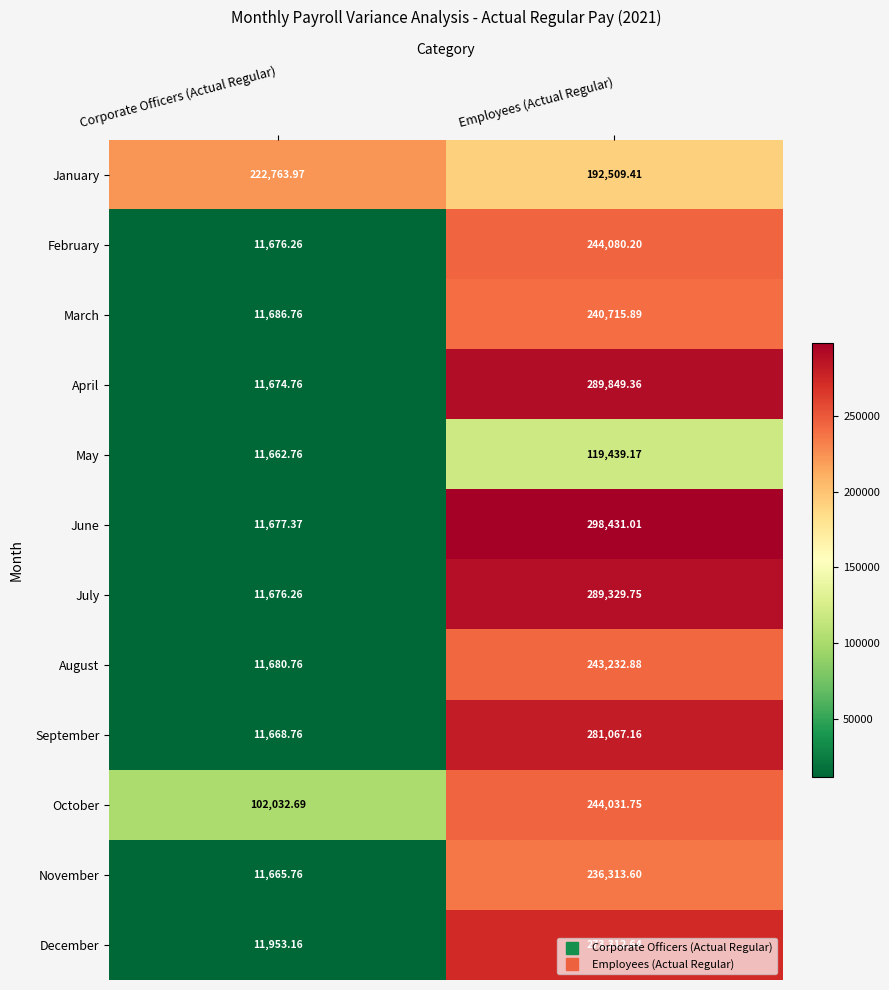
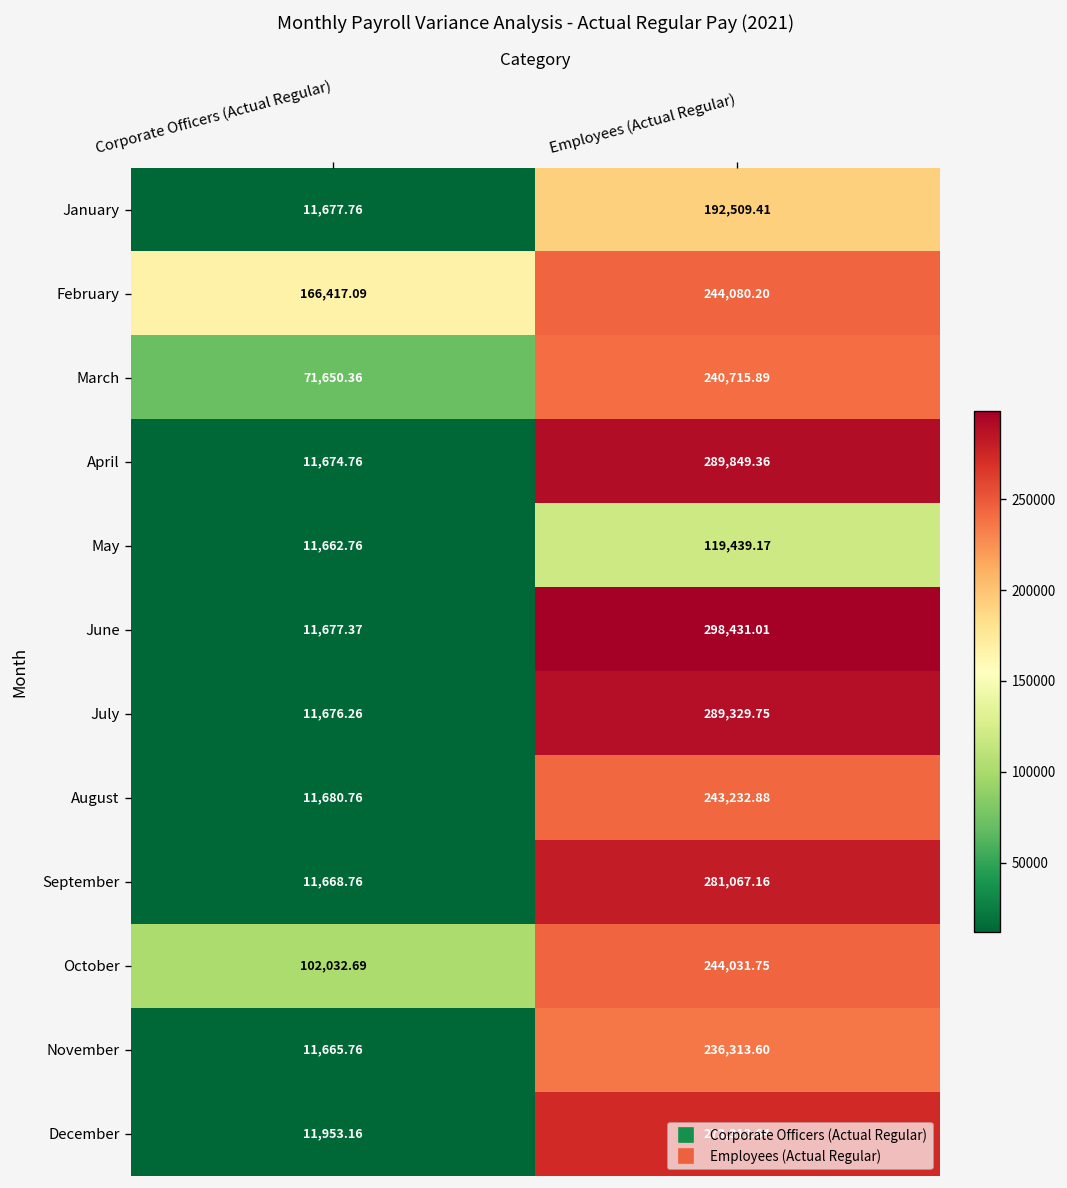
  {
    "January": {
-     "Corporate Officers (Actual Regular)": "222,763.97",
+     "Corporate Officers (Actual Regular)": "11,677.76",
      "Employees (Actual Regular)": "192,509.41"
    },
    "February": {
-     "Corporate Officers (Actual Regular)": "11,676.26",
+     "Corporate Officers (Actual Regular)": "166,417.09",
      "Employees (Actual Regular)": "244,080.20"
    },
    "March": {
-     "Corporate Officers (Actual Regular)": "11,686.76",
+     "Corporate Officers (Actual Regular)": "71,650.36",
      "Employees (Actual Regular)": "240,715.89"
    },
    "April": {
      "Corporate Officers (Actual Regular)": "11,674.76",
      "Employees (Actual Regular)": "289,849.36"
    },
    "May": {
      "Corporate Officers (Actual Regular)": "11,662.76",
      "Employees (Actual Regular)": "119,439.17"
    },
    "June": {
      "Corporate Officers (Actual Regular)": "11,677.37",
      "Employees (Actual Regular)": "298,431.01"
    },
    "July": {
      "Corporate Officers (Actual Regular)": "11,676.26",
      "Employees (Actual Regular)": "289,329.75"
    },
    "August": {
      "Corporate Officers (Actual Regular)": "11,680.76",
      "Employees (Actual Regular)": "243,232.88"
    },
    "September": {
      "Corporate Officers (Actual Regular)": "11,668.76",
      "Employees (Actual Regular)": "281,067.16"
    },
    "October": {
      "Corporate Officers (Actual Regular)": "102,032.69",
      "Employees (Actual Regular)": "244,031.75"
    },
    "November": {
      "Corporate Officers (Actual Regular)": "11,665.76",
      "Employees (Actual Regular)": "236,313.60"
    },
    "December": {
      "Corporate Officers (Actual Regular)": "11,953.16"
    }
  }
